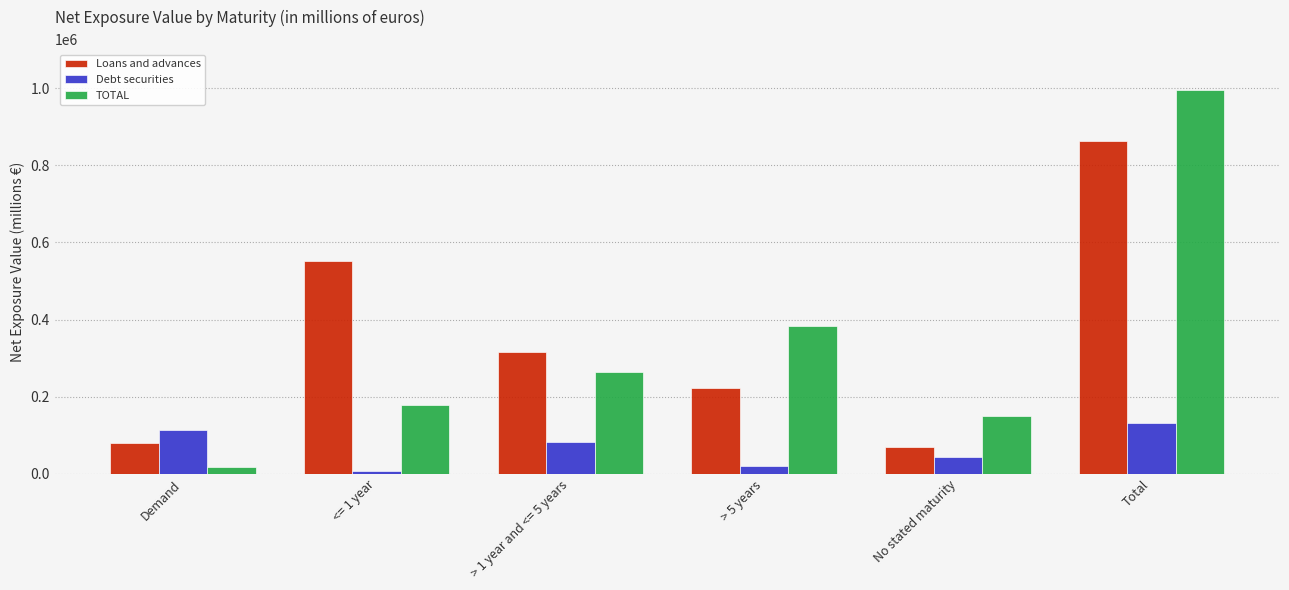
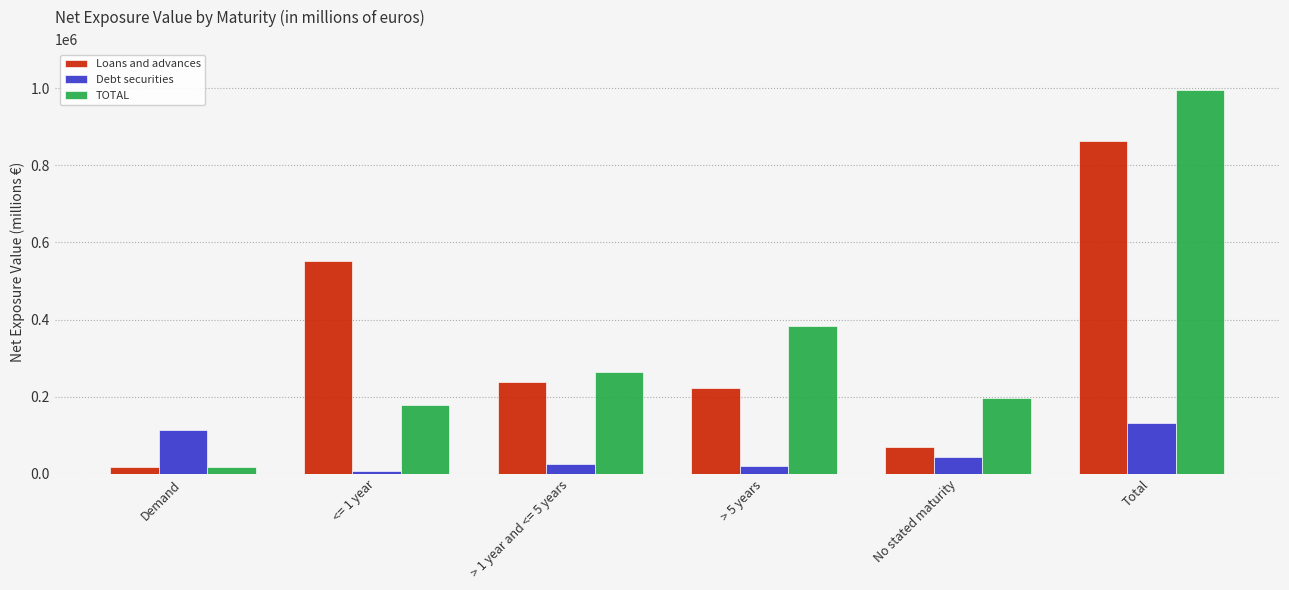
  {
    "Loans and advances": {
-     "Demand": 80000,
+     "Demand": 20000,
      "<= 1 year": 550000,
-     "> 1 year and <= 5 years": 310000,
+     "> 1 year and <= 5 years": 240000,
      "> 5 years": 220000,
      "No stated maturity": 70000,
      "Total": 860000
    },
    "Debt securities": {
      "Demand": 110000,
      "<= 1 year": 10000,
-     "> 1 year and <= 5 years": 80000,
+     "> 1 year and <= 5 years": 30000,
      "> 5 years": 20000,
      "No stated maturity": 40000,
      "Total": 130000
    },
    "TOTAL": {
      "Demand": 20000,
      "<= 1 year": 180000,
      "> 1 year and <= 5 years": 260000,
      "> 5 years": 380000,
-     "No stated maturity": 150000,
+     "No stated maturity": 200000,
      "Total": 1000000
    }
  }
